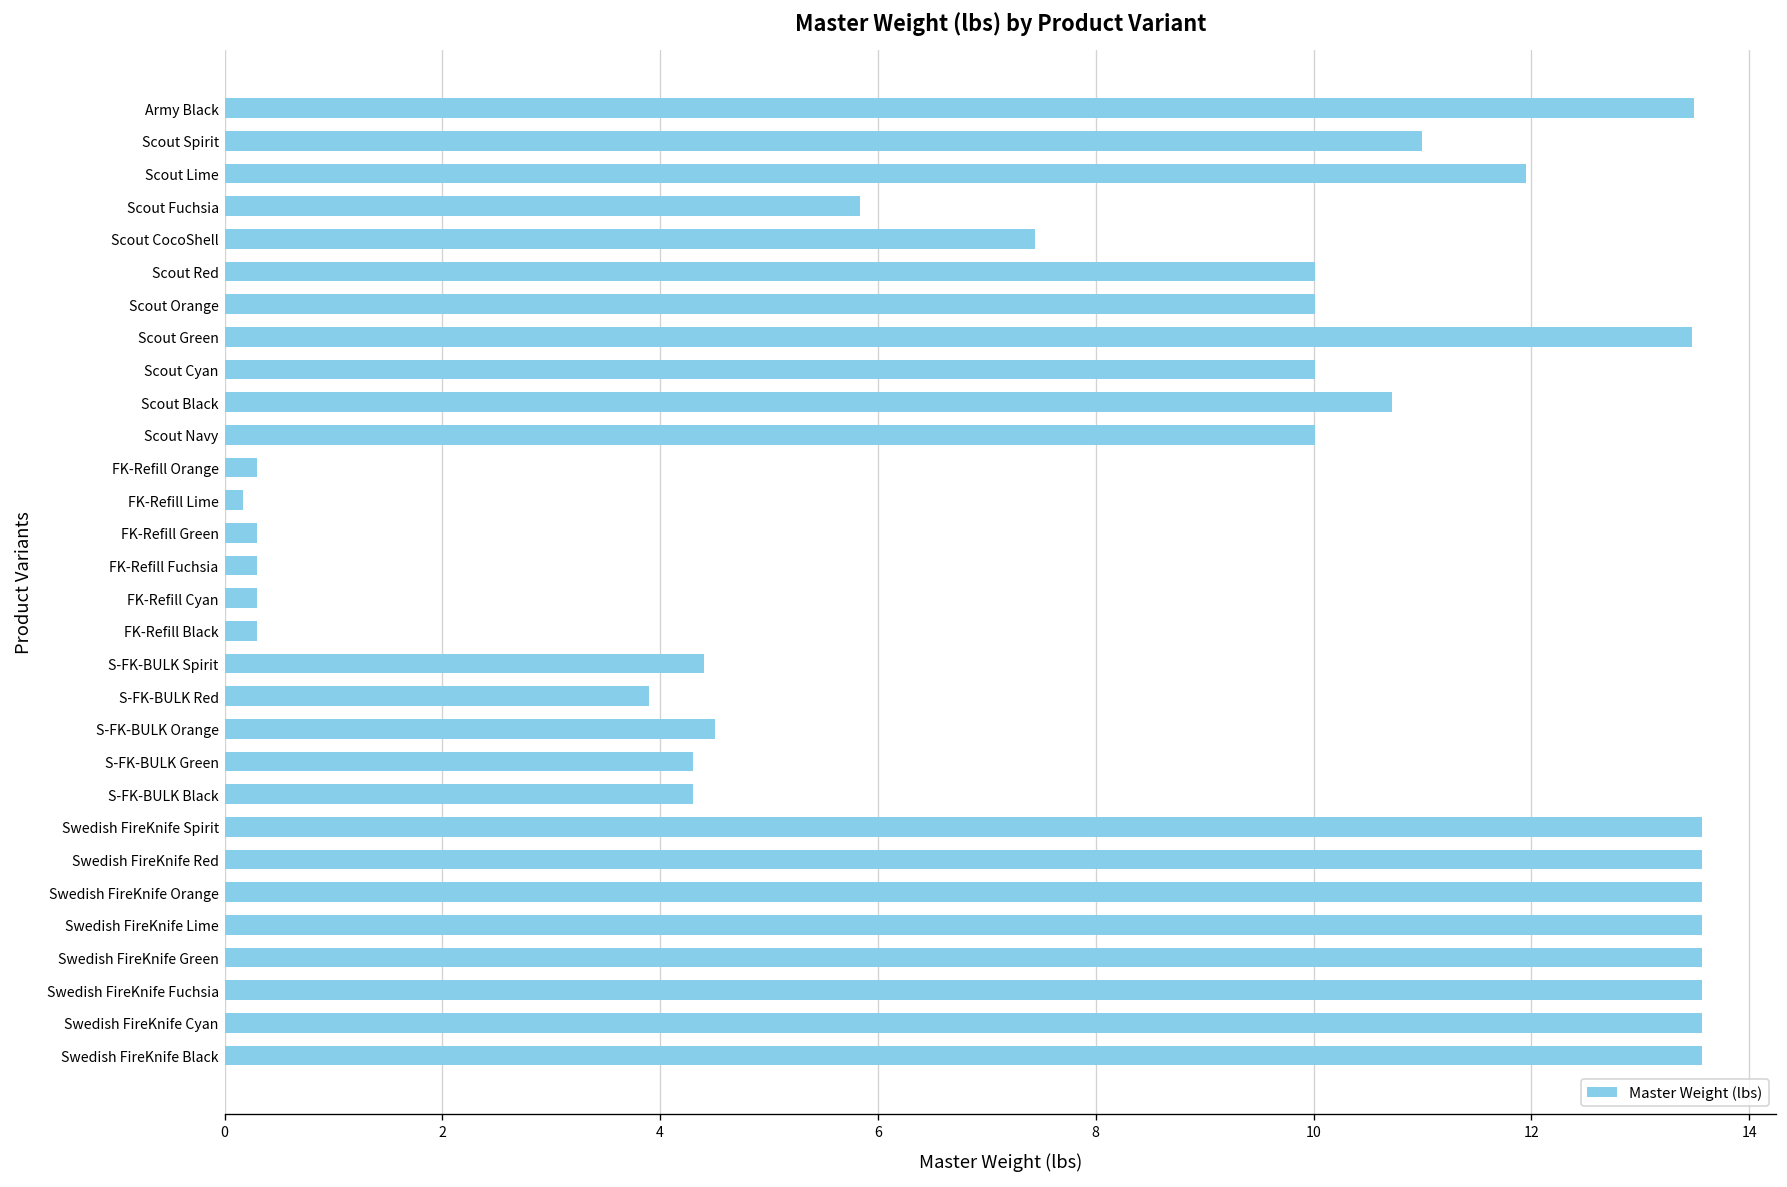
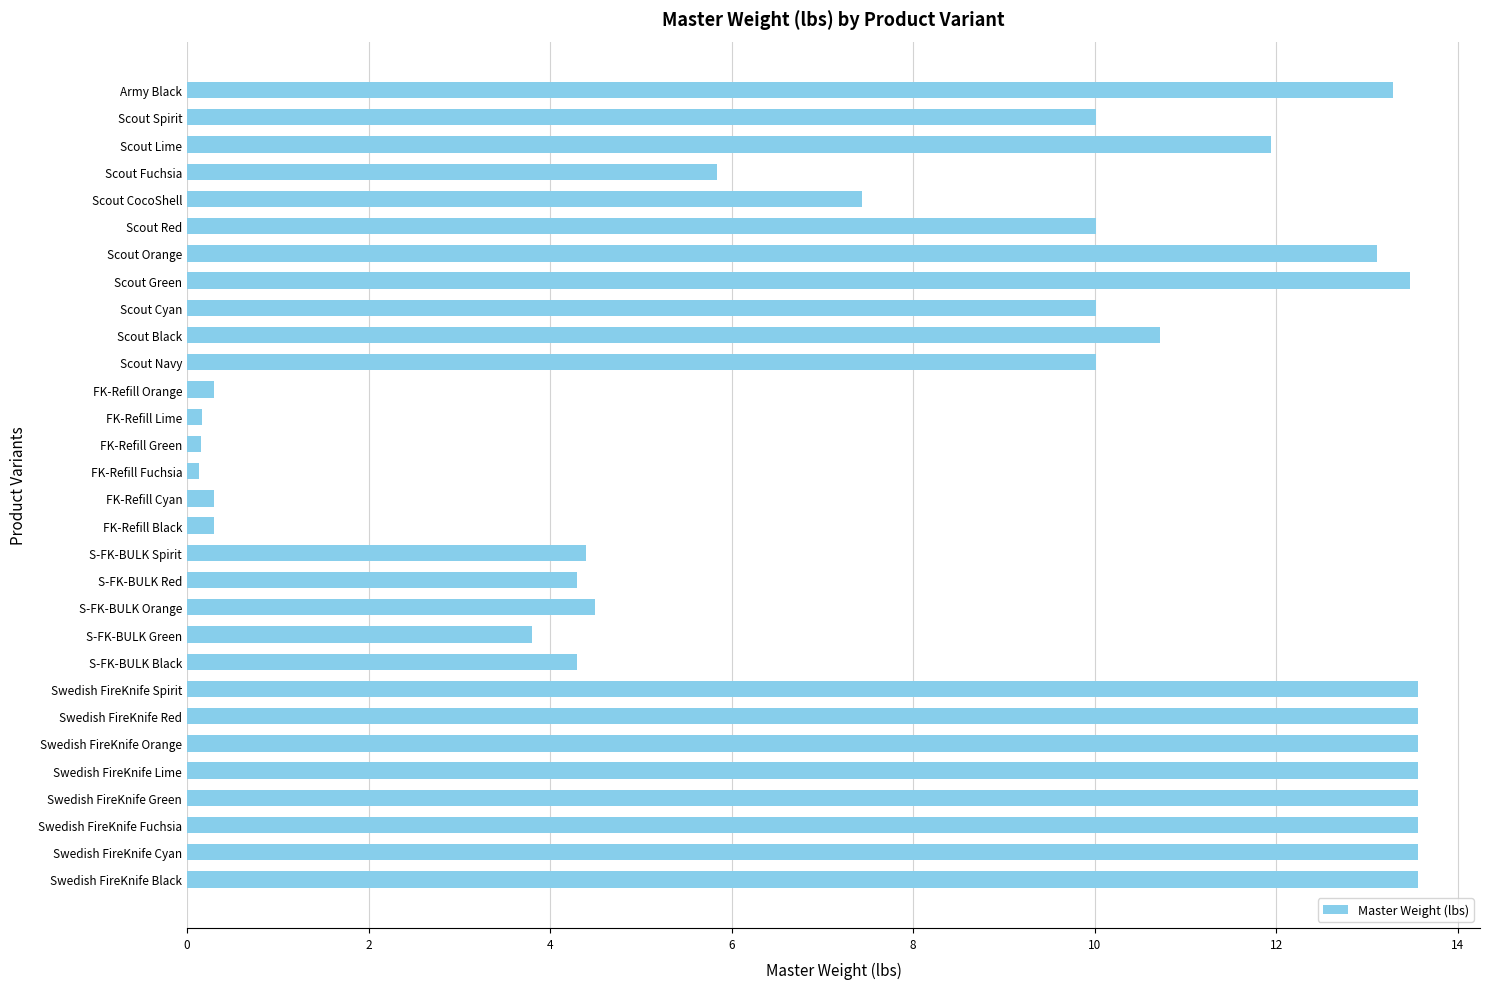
  {
-   "Army Black": 13.5,
-   "Scout Spirit": 11.0,
+   "Army Black": 13.3,
+   "Scout Spirit": 10.0,
    "Scout Lime": 11.9,
    "Scout Fuchsia": 5.8,
    "Scout CocoShell": 7.4,
    "Scout Red": 10.0,
-   "Scout Orange": 10.0,
+   "Scout Orange": 13.1,
    "Scout Green": 13.5,
    "Scout Cyan": 10.0,
    "Scout Black": 10.7,
    "Scout Navy": 10.0,
    "FK-Refill Orange": 0.3,
    "FK-Refill Lime": 0.2,
-   "FK-Refill Green": 0.3,
-   "FK-Refill Fuchsia": 0.3,
+   "FK-Refill Green": 0.2,
+   "FK-Refill Fuchsia": 0.1,
    "FK-Refill Cyan": 0.3,
    "FK-Refill Black": 0.3,
    "S-FK-BULK Spirit": 4.4,
-   "S-FK-BULK Red": 3.9,
+   "S-FK-BULK Red": 4.3,
    "S-FK-BULK Orange": 4.5,
-   "S-FK-BULK Green": 4.3,
+   "S-FK-BULK Green": 3.8,
    "S-FK-BULK Black": 4.3,
    "Swedish FireKnife Spirit": 13.6,
    "Swedish FireKnife Red": 13.6,
    "Swedish FireKnife Orange": 13.6,
    "Swedish FireKnife Lime": 13.6,
    "Swedish FireKnife Green": 13.6,
    "Swedish FireKnife Fuchsia": 13.6,
    "Swedish FireKnife Cyan": 13.6,
    "Swedish FireKnife Black": 13.6
  }
